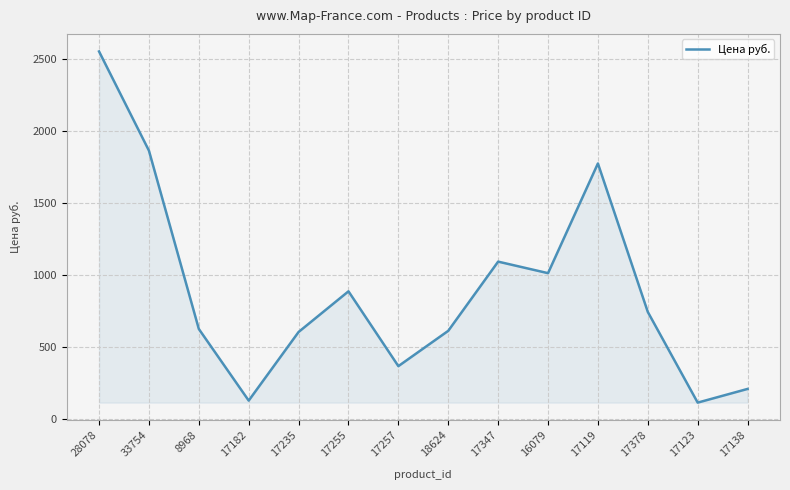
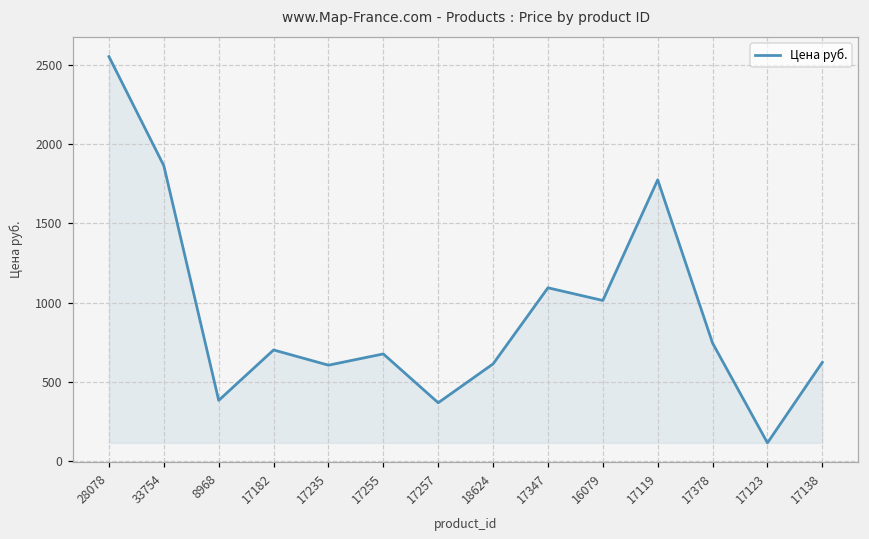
  {
    "28078": 2550,
    "33754": 1860,
-   "8968": 630,
-   "17182": 130,
+   "8968": 380,
+   "17182": 700,
    "17235": 610,
-   "17255": 890,
+   "17255": 680,
    "17257": 370,
    "18624": 610,
    "17347": 1090,
    "16079": 1010,
    "17119": 1770,
    "17378": 740,
    "17123": 120,
-   "17138": 210
+   "17138": 620
  }
